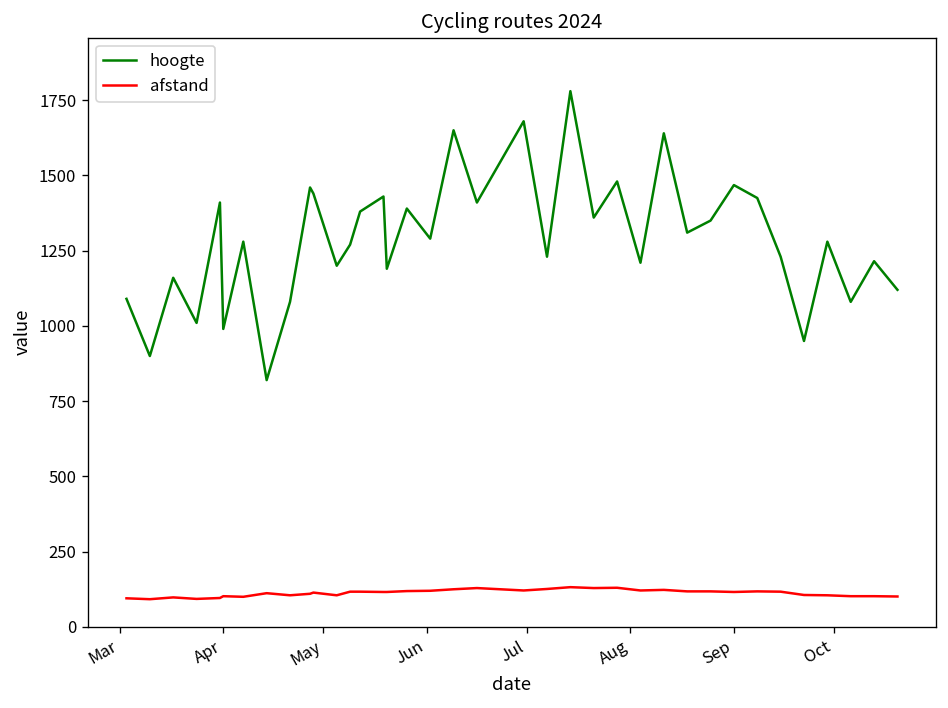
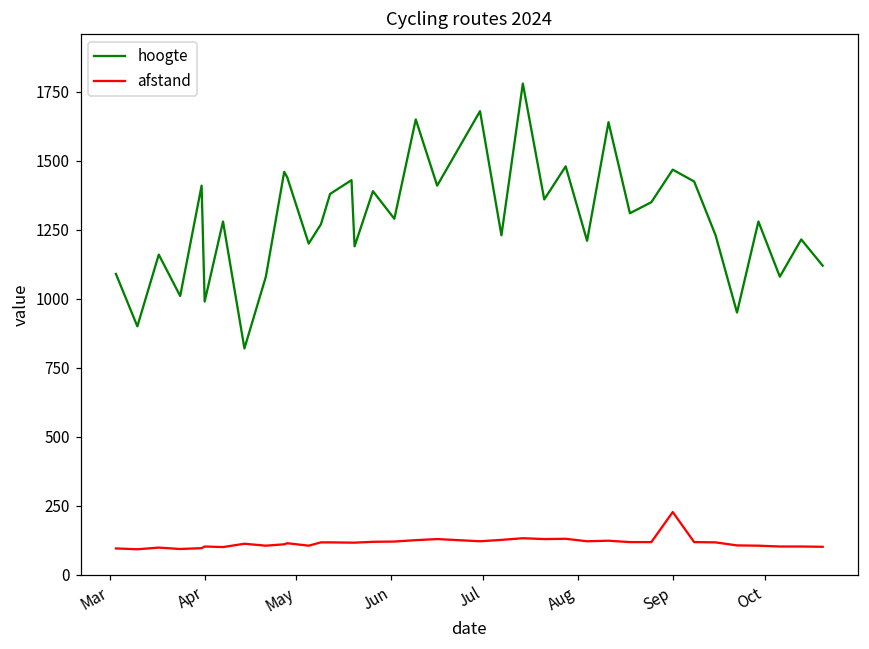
  {
    "hoogte": {
      "Apr": 990,
      "Sep": 1470
    },
    "afstand": {
      "Apr": 100,
-     "Sep": 120
+     "Sep": 230
    }
  }
